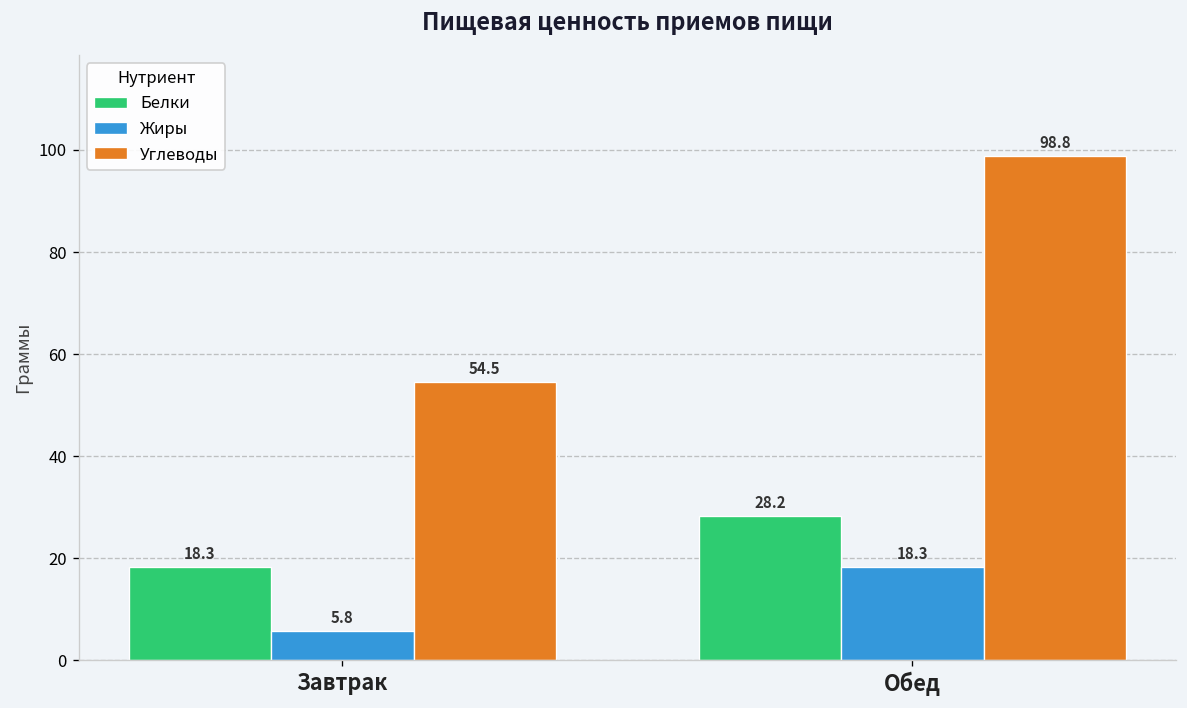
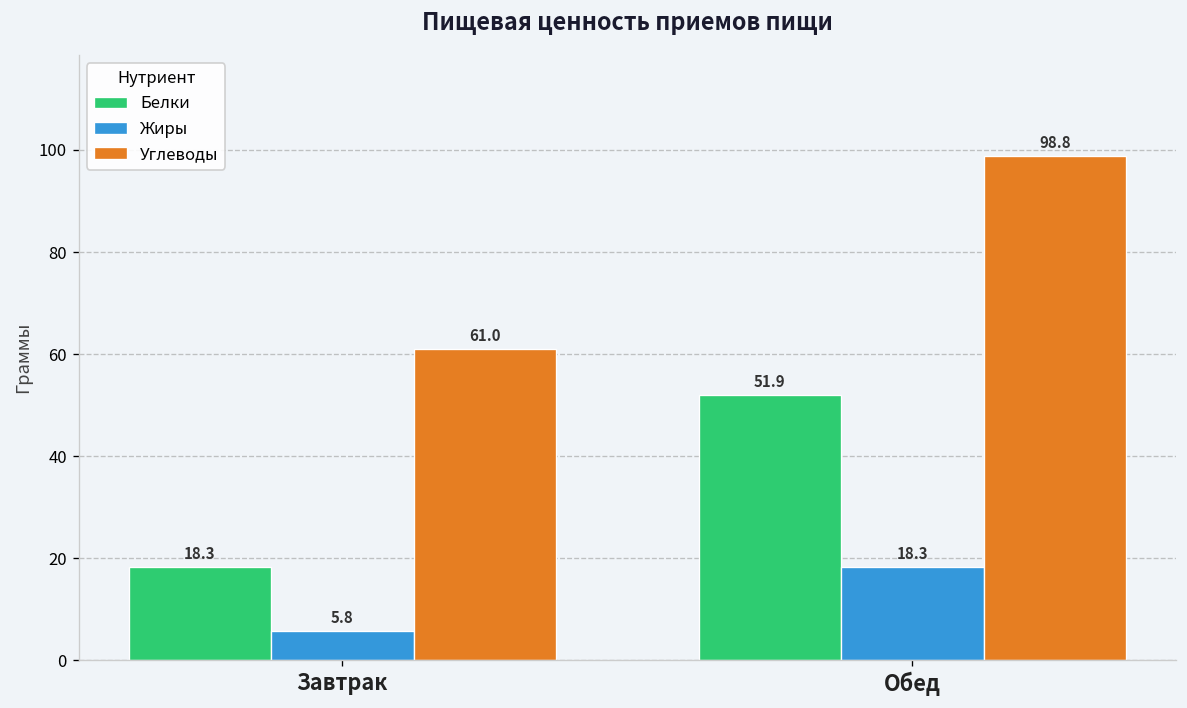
  {
    "Белки": {
      "Завтрак": 18.3,
-     "Обед": 28.2
+     "Обед": 51.9
    },
    "Жиры": {
      "Завтрак": 5.8,
      "Обед": 18.3
    },
    "Углеводы": {
-     "Завтрак": 54.5,
+     "Завтрак": 61.0,
      "Обед": 98.8
    }
  }
